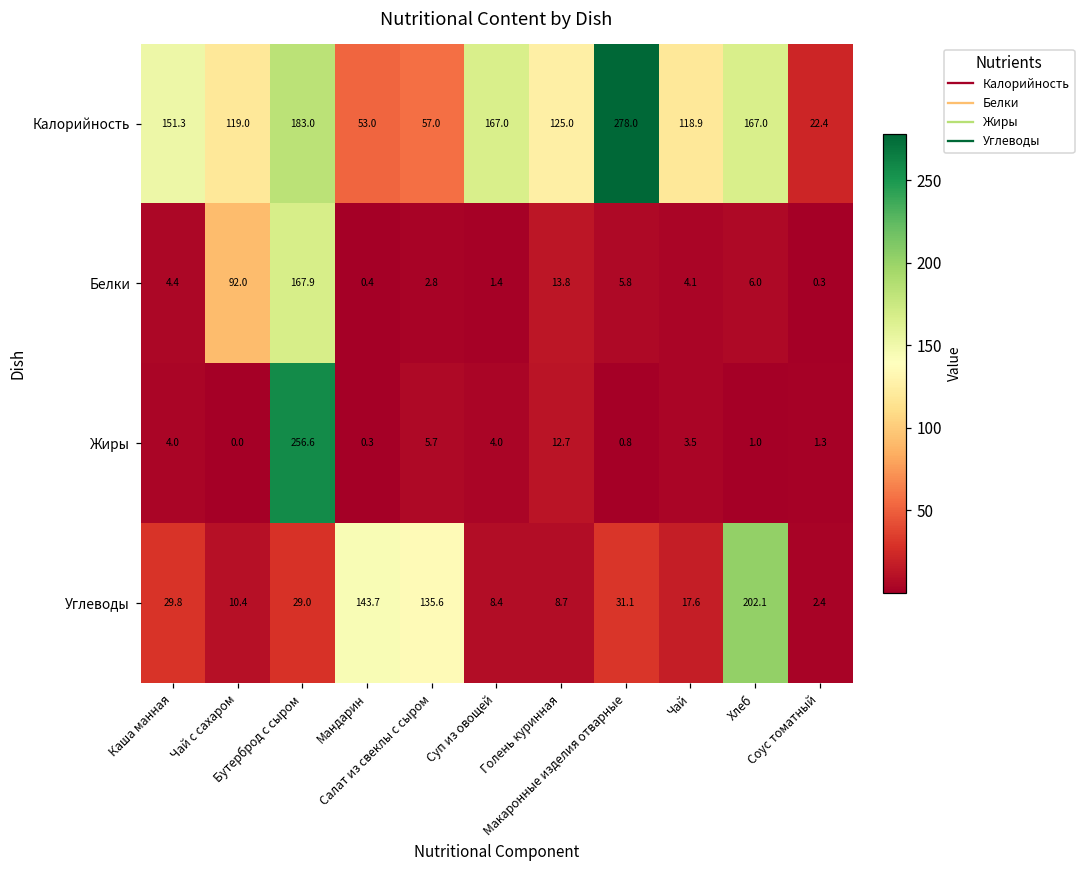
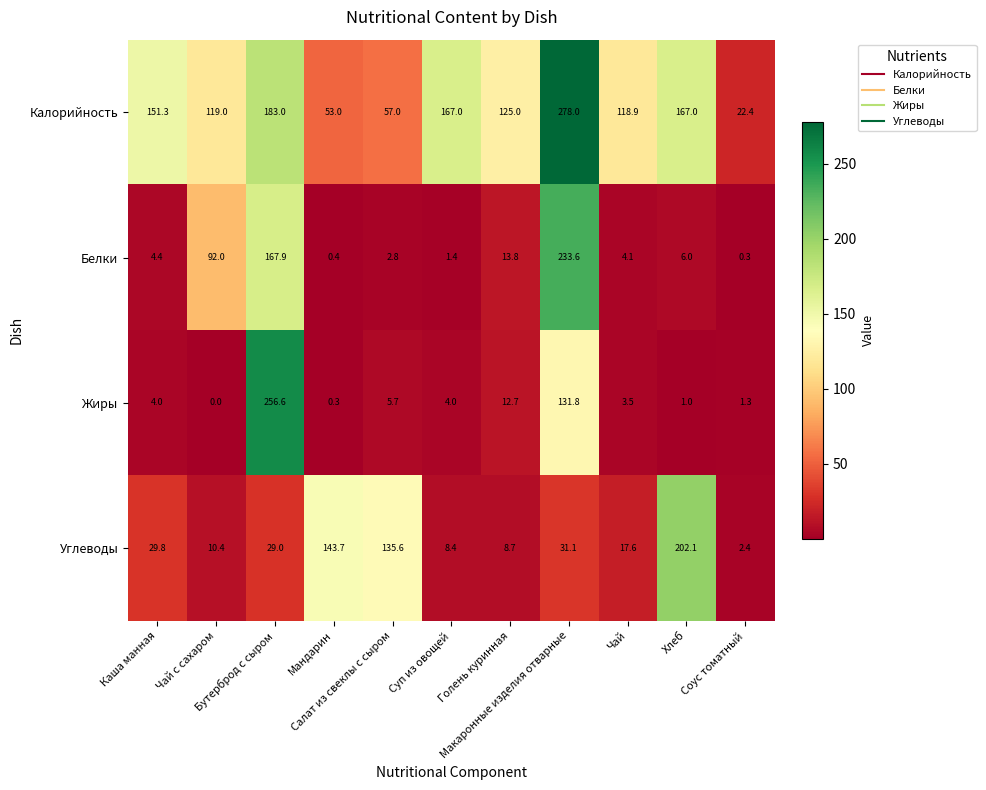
  {
    "Калорийность": {
      "Каша манная": 151.3,
      "Чай с сахаром": 119.0,
      "Бутерброд с сыром": 183.0,
      "Мандарин": 53.0,
      "Салат из свеклы с сыром": 57.0,
      "Суп из овощей": 167.0,
      "Голень куринная": 125.0,
      "Макаронные изделия отварные": 278.0,
      "Чай": 118.9,
      "Хлеб": 167.0,
      "Соус томатный": 22.4
    },
    "Белки": {
      "Каша манная": 4.4,
      "Чай с сахаром": 92.0,
      "Бутерброд с сыром": 167.9,
      "Мандарин": 0.4,
      "Салат из свеклы с сыром": 2.8,
      "Суп из овощей": 1.4,
      "Голень куринная": 13.8,
-     "Макаронные изделия отварные": 5.8,
+     "Макаронные изделия отварные": 233.6,
      "Чай": 4.1,
      "Хлеб": 6.0,
      "Соус томатный": 0.3
    },
    "Жиры": {
      "Каша манная": 4.0,
      "Чай с сахаром": 0.0,
      "Бутерброд с сыром": 256.6,
      "Мандарин": 0.3,
      "Салат из свеклы с сыром": 5.7,
      "Суп из овощей": 4.0,
      "Голень куринная": 12.7,
-     "Макаронные изделия отварные": 0.8,
+     "Макаронные изделия отварные": 131.8,
      "Чай": 3.5,
      "Хлеб": 1.0,
      "Соус томатный": 1.3
    },
    "Углеводы": {
      "Каша манная": 29.8,
      "Чай с сахаром": 10.4,
      "Бутерброд с сыром": 29.0,
      "Мандарин": 143.7,
      "Салат из свеклы с сыром": 135.6,
      "Суп из овощей": 8.4,
      "Голень куринная": 8.7,
      "Макаронные изделия отварные": 31.1,
      "Чай": 17.6,
      "Хлеб": 202.1,
      "Соус томатный": 2.4
    }
  }
